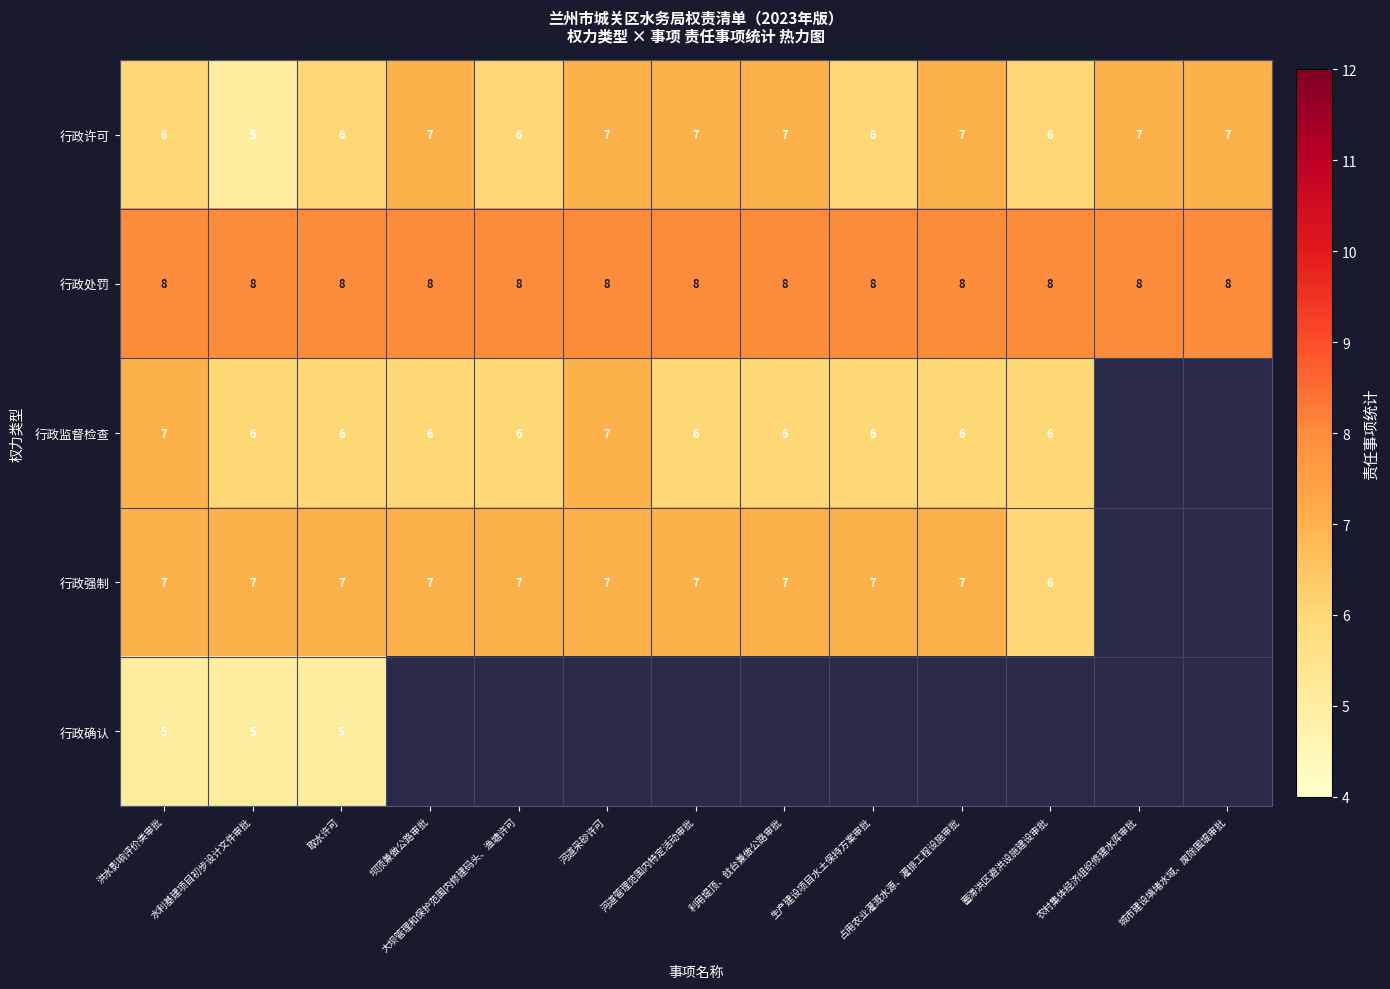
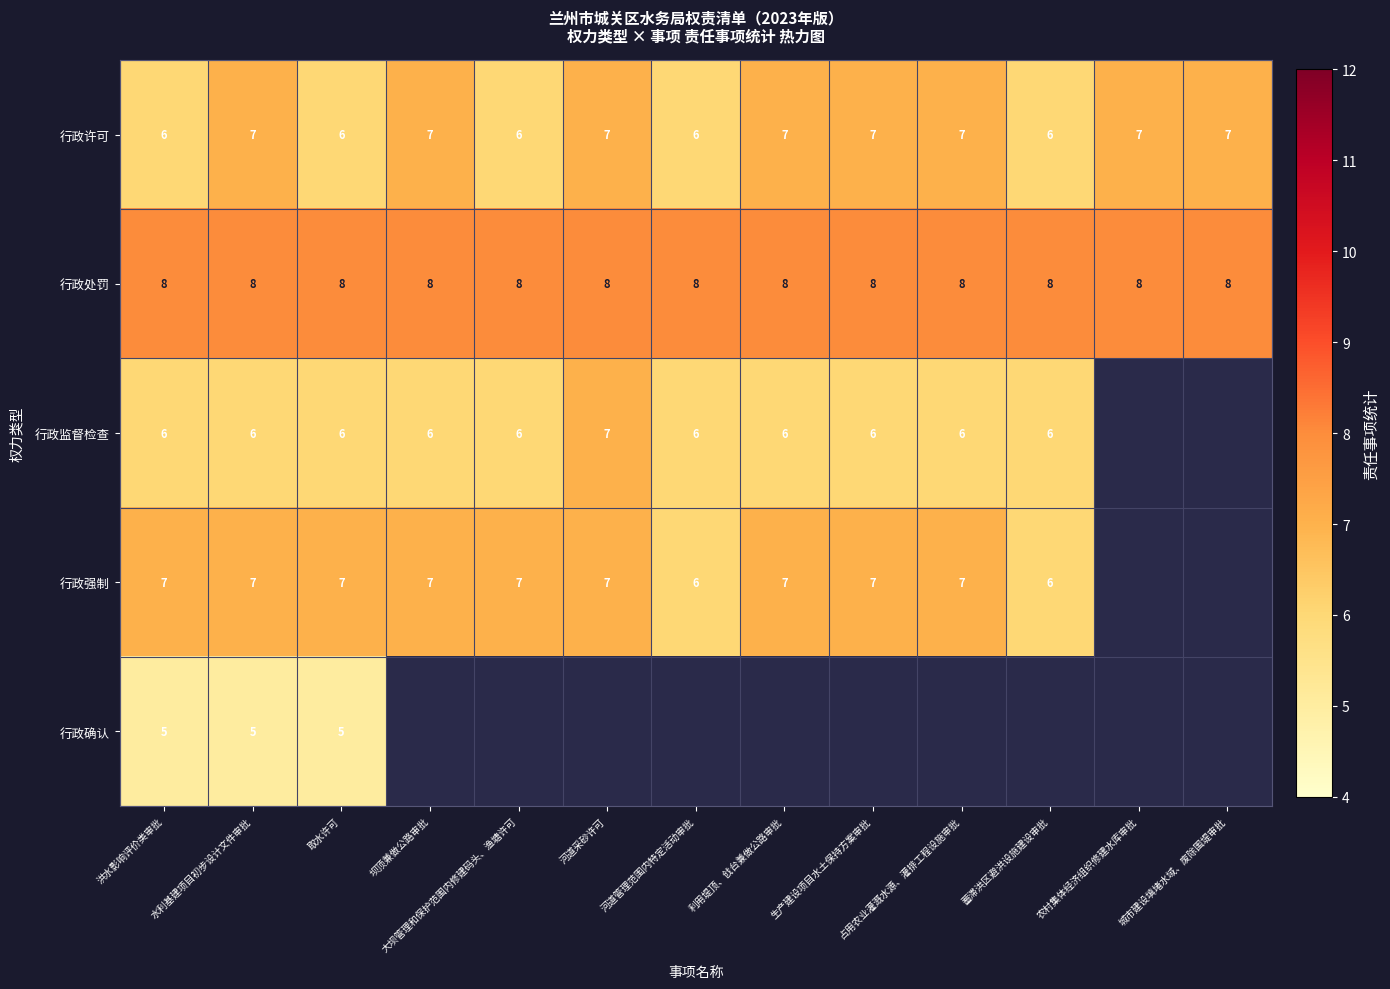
  {
    "行政许可": {
      "洪水影响评价类审批": 6,
-     "水利基建项目初步设计文件审批": 5,
+     "水利基建项目初步设计文件审批": 7,
      "取水许可": 6,
      "坝顶兼做公路审批": 7,
      "大坝管理和保护范围内修建码头、渔塘许可": 6,
      "河道采砂许可": 7,
-     "河道管理范围内特定活动审批": 7,
+     "河道管理范围内特定活动审批": 6,
      "利用堤顶、戗台兼做公路审批": 7,
-     "生产建设项目水土保持方案审批": 6,
+     "生产建设项目水土保持方案审批": 7,
      "占用农业灌溉水源、灌排工程设施审批": 7,
      "蓄滞洪区避洪设施建设审批": 6,
      "农村集体经济组织修建水库审批": 7,
      "城市建设填堵水域、废除围堤审批": 7
    },
    "行政处罚": {
      "洪水影响评价类审批": 8,
      "水利基建项目初步设计文件审批": 8,
      "取水许可": 8,
      "坝顶兼做公路审批": 8,
      "大坝管理和保护范围内修建码头、渔塘许可": 8,
      "河道采砂许可": 8,
      "河道管理范围内特定活动审批": 8,
      "利用堤顶、戗台兼做公路审批": 8,
      "生产建设项目水土保持方案审批": 8,
      "占用农业灌溉水源、灌排工程设施审批": 8,
      "蓄滞洪区避洪设施建设审批": 8,
      "农村集体经济组织修建水库审批": 8,
      "城市建设填堵水域、废除围堤审批": 8
    },
    "行政监督检查": {
-     "洪水影响评价类审批": 7,
+     "洪水影响评价类审批": 6,
      "水利基建项目初步设计文件审批": 6,
      "取水许可": 6,
      "坝顶兼做公路审批": 6,
      "大坝管理和保护范围内修建码头、渔塘许可": 6,
      "河道采砂许可": 7,
      "河道管理范围内特定活动审批": 6,
      "利用堤顶、戗台兼做公路审批": 6,
      "生产建设项目水土保持方案审批": 6,
      "占用农业灌溉水源、灌排工程设施审批": 6,
      "蓄滞洪区避洪设施建设审批": 6
    },
    "行政强制": {
      "洪水影响评价类审批": 7,
      "水利基建项目初步设计文件审批": 7,
      "取水许可": 7,
      "坝顶兼做公路审批": 7,
      "大坝管理和保护范围内修建码头、渔塘许可": 7,
      "河道采砂许可": 7,
-     "河道管理范围内特定活动审批": 7,
+     "河道管理范围内特定活动审批": 6,
      "利用堤顶、戗台兼做公路审批": 7,
      "生产建设项目水土保持方案审批": 7,
      "占用农业灌溉水源、灌排工程设施审批": 7,
      "蓄滞洪区避洪设施建设审批": 6
    },
    "行政确认": {
      "洪水影响评价类审批": 5,
      "水利基建项目初步设计文件审批": 5,
      "取水许可": 5
    }
  }
